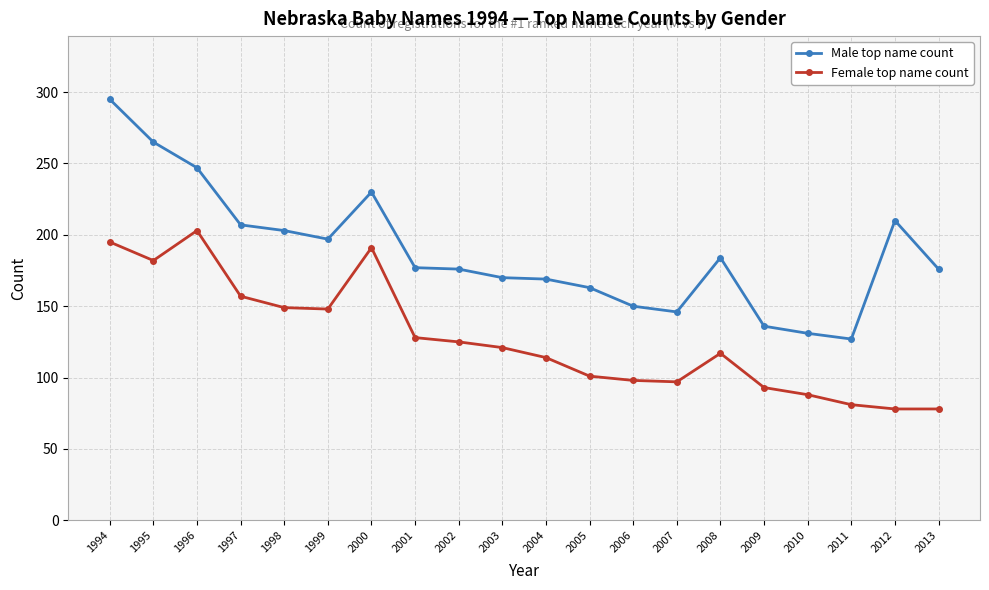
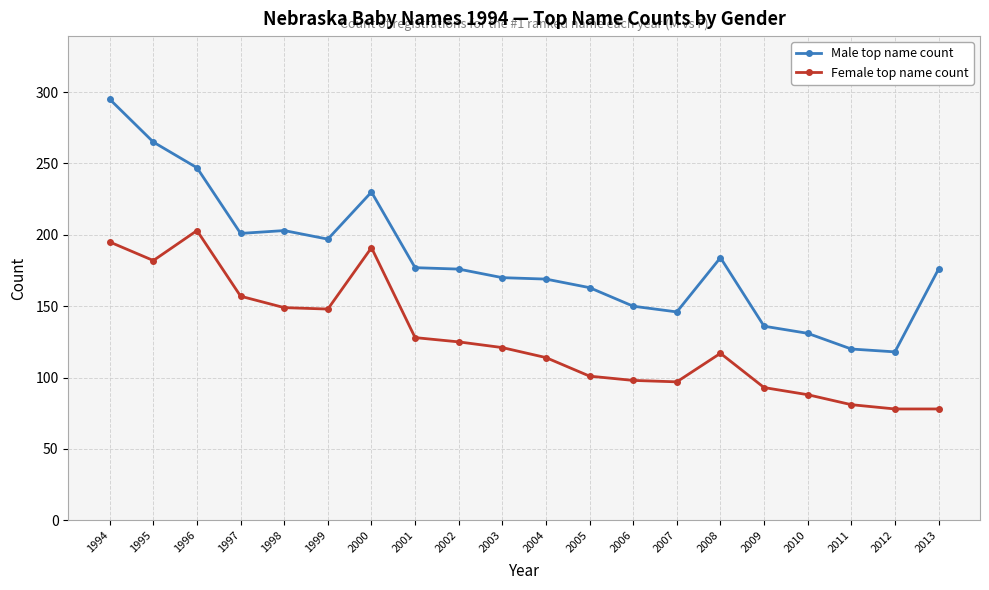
  {
    "Male top name count": {
      "1994": 295,
      "1995": 265,
      "1996": 247,
-     "1997": 207,
+     "1997": 201,
      "1998": 203,
      "1999": 197,
      "2000": 230,
      "2001": 177,
      "2002": 176,
      "2003": 170,
      "2004": 169,
      "2005": 163,
      "2006": 150,
      "2007": 146,
      "2008": 184,
      "2009": 136,
      "2010": 131,
-     "2011": 127,
-     "2012": 210,
+     "2011": 120,
+     "2012": 118,
      "2013": 176
    },
    "Female top name count": {
      "1994": 195,
      "1995": 182,
      "1996": 203,
      "1997": 157,
      "1998": 149,
      "1999": 148,
      "2000": 191,
      "2001": 128,
      "2002": 125,
      "2003": 121,
      "2004": 114,
      "2005": 101,
      "2006": 98,
      "2007": 97,
      "2008": 117,
      "2009": 93,
      "2010": 88,
      "2011": 81,
      "2012": 78,
      "2013": 78
    }
  }
